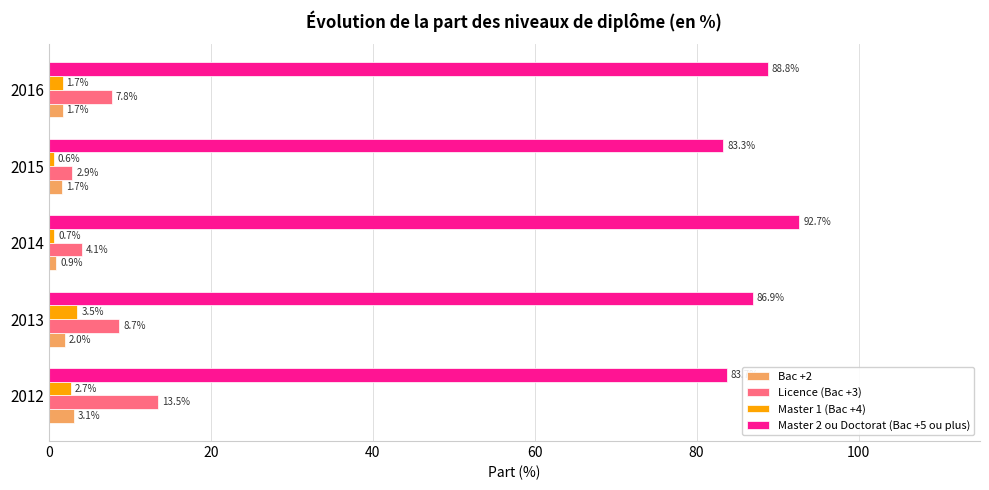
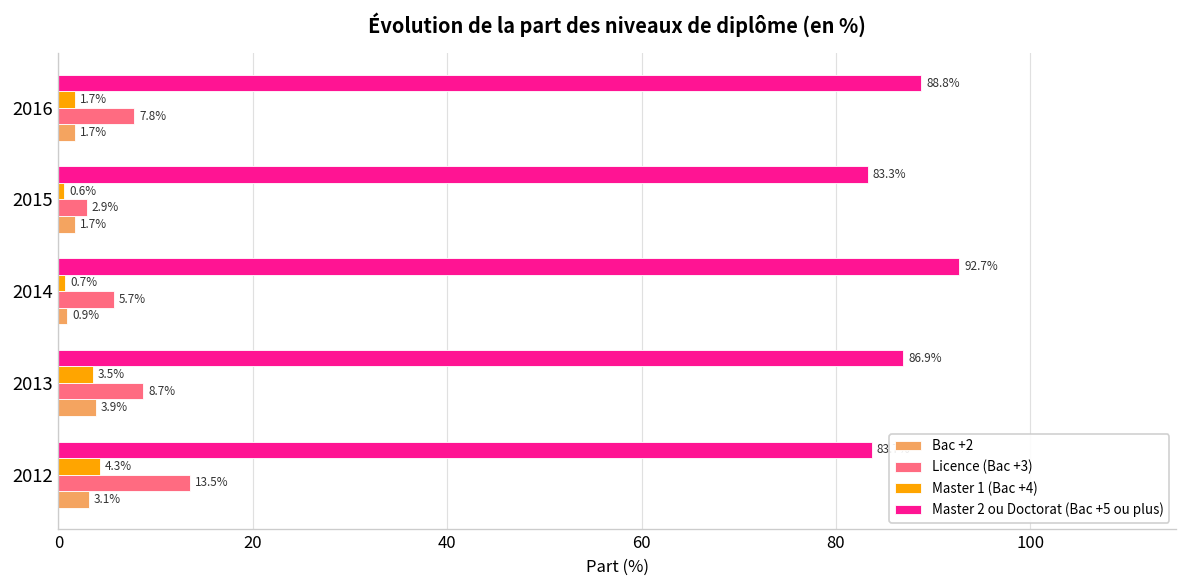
  {
    "Bac +2": {
      "2016": "1.7%",
      "2015": "1.7%",
      "2014": "0.9%",
-     "2013": "2.0%",
+     "2013": "3.9%",
      "2012": "3.1%"
    },
    "Licence (Bac +3)": {
      "2016": "7.8%",
      "2015": "2.9%",
-     "2014": "4.1%",
+     "2014": "5.7%",
      "2013": "8.7%",
      "2012": "13.5%"
    },
    "Master 1 (Bac +4)": {
      "2016": "1.7%",
      "2015": "0.6%",
      "2014": "0.7%",
      "2013": "3.5%",
-     "2012": "2.7%"
+     "2012": "4.3%"
    },
    "Master 2 ou Doctorat (Bac +5 ou plus)": {
      "2016": "88.8%",
      "2015": "83.3%",
      "2014": "92.7%",
      "2013": "86.9%"
    }
  }
